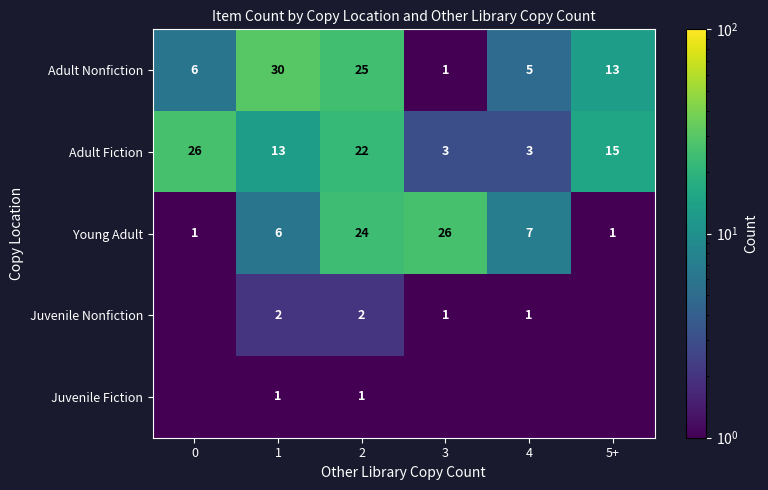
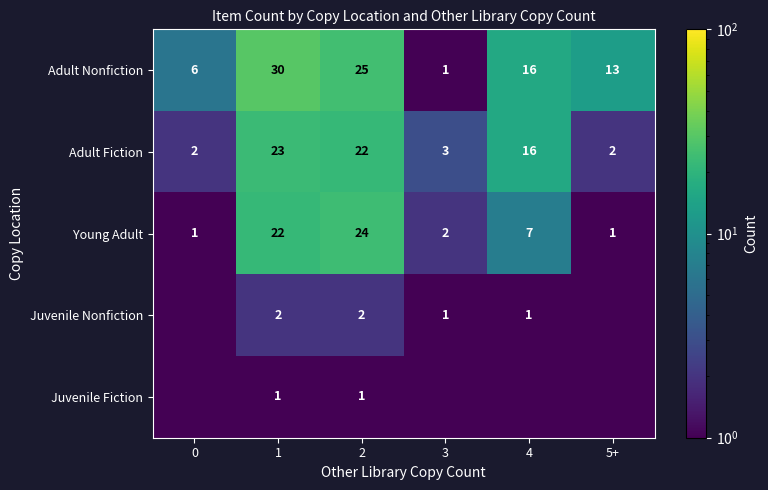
  {
    "Adult Nonfiction": {
      "0": 6,
      "1": 30,
      "2": 25,
      "3": 1,
-     "4": 5,
+     "4": 16,
      "5+": 13
    },
    "Adult Fiction": {
-     "0": 26,
-     "1": 13,
+     "0": 2,
+     "1": 23,
      "2": 22,
      "3": 3,
-     "4": 3,
-     "5+": 15
+     "4": 16,
+     "5+": 2
    },
    "Young Adult": {
      "0": 1,
-     "1": 6,
+     "1": 22,
      "2": 24,
-     "3": 26,
+     "3": 2,
      "4": 7,
      "5+": 1
    },
    "Juvenile Nonfiction": {
      "1": 2,
      "2": 2,
      "3": 1,
      "4": 1
    },
    "Juvenile Fiction": {
      "1": 1,
      "2": 1
    }
  }
